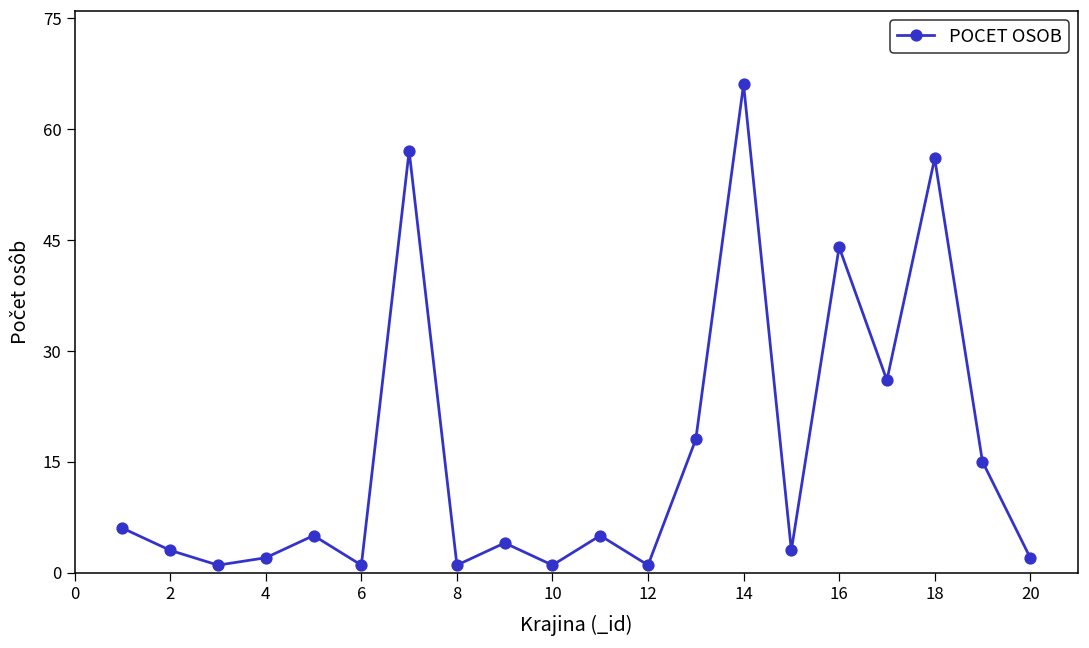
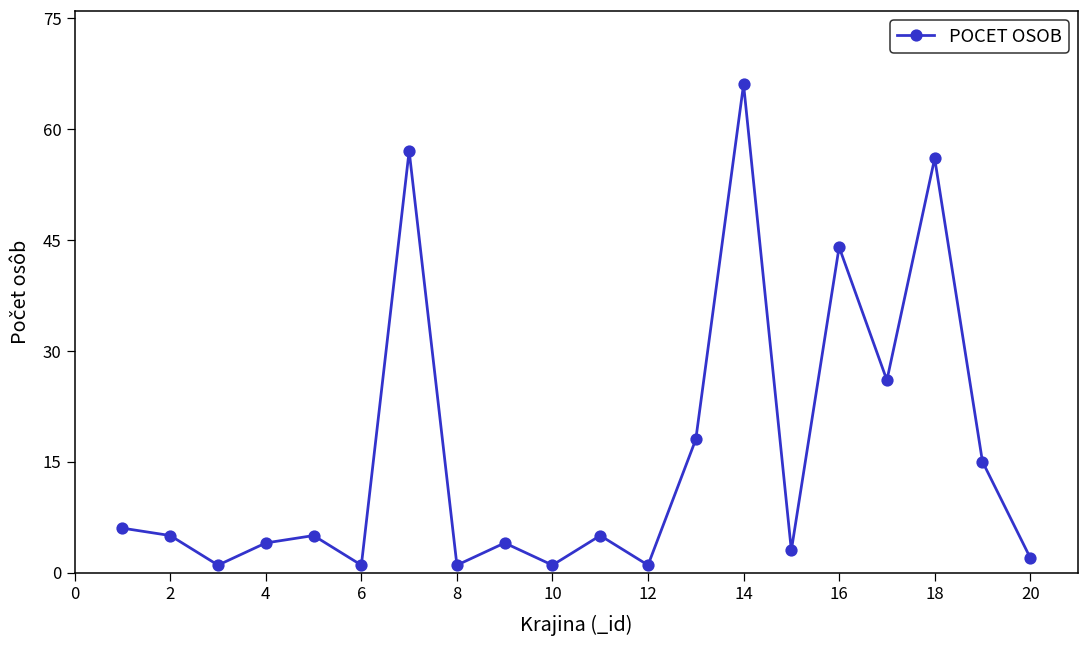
  {
-   "2": 3,
-   "4": 2,
+   "2": 5,
+   "4": 4,
    "6": 1,
    "8": 1,
    "10": 1,
    "12": 1,
    "14": 66,
    "16": 44,
    "18": 56,
    "20": 2
  }
